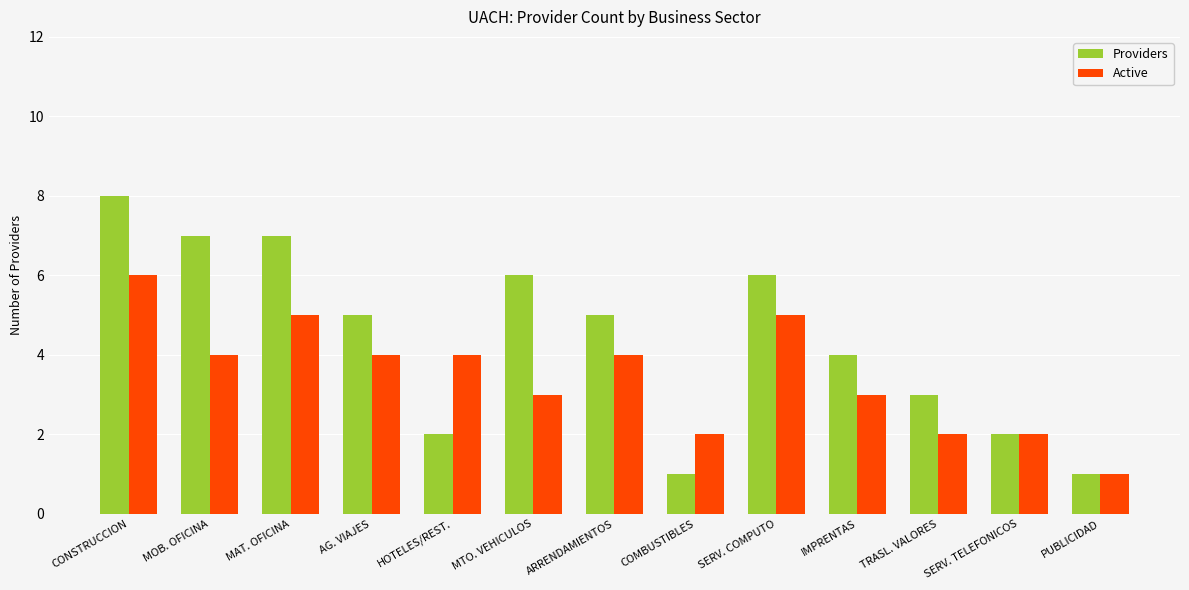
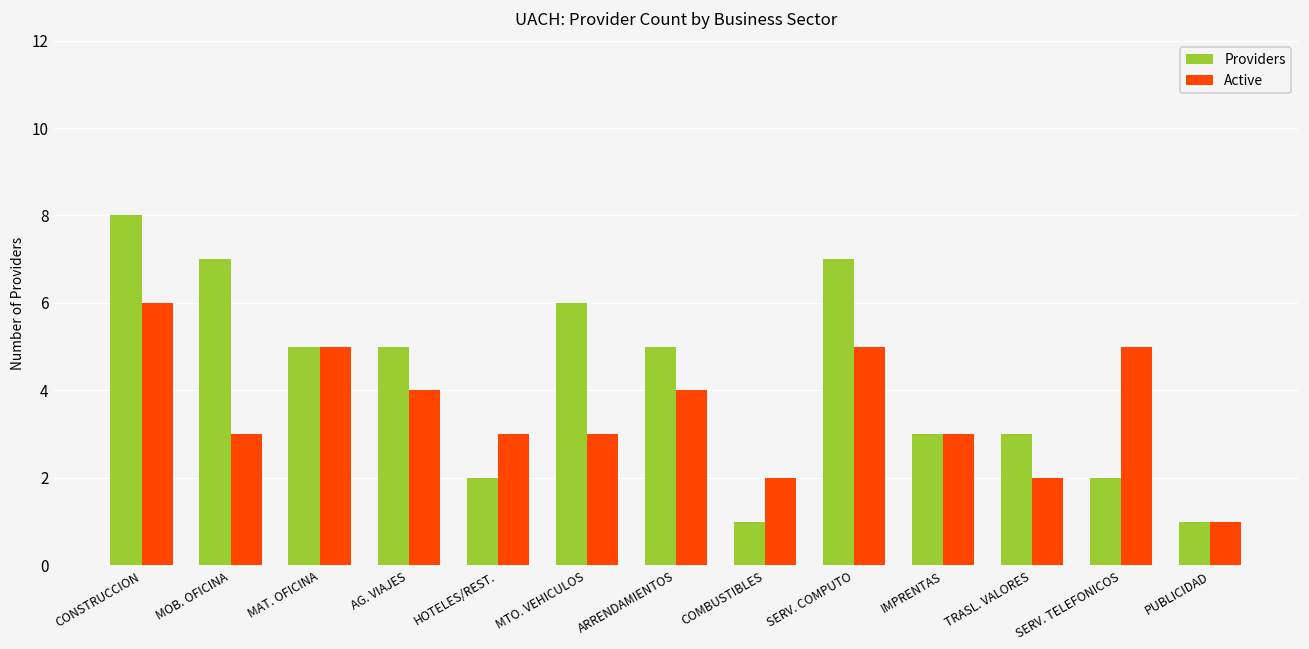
  {
    "Providers": {
      "CONSTRUCCION": 8,
      "MOB. OFICINA": 7,
-     "MAT. OFICINA": 7,
+     "MAT. OFICINA": 5,
      "AG. VIAJES": 5,
      "HOTELES/REST.": 2,
      "MTO. VEHICULOS": 6,
      "ARRENDAMIENTOS": 5,
      "COMBUSTIBLES": 1,
-     "SERV. COMPUTO": 6,
-     "IMPRENTAS": 4,
+     "SERV. COMPUTO": 7,
+     "IMPRENTAS": 3,
      "TRASL. VALORES": 3,
      "SERV. TELEFONICOS": 2,
      "PUBLICIDAD": 1
    },
    "Active": {
      "CONSTRUCCION": 6,
-     "MOB. OFICINA": 4,
+     "MOB. OFICINA": 3,
      "MAT. OFICINA": 5,
      "AG. VIAJES": 4,
-     "HOTELES/REST.": 4,
+     "HOTELES/REST.": 3,
      "MTO. VEHICULOS": 3,
      "ARRENDAMIENTOS": 4,
      "COMBUSTIBLES": 2,
      "SERV. COMPUTO": 5,
      "IMPRENTAS": 3,
      "TRASL. VALORES": 2,
-     "SERV. TELEFONICOS": 2,
+     "SERV. TELEFONICOS": 5,
      "PUBLICIDAD": 1
    }
  }
